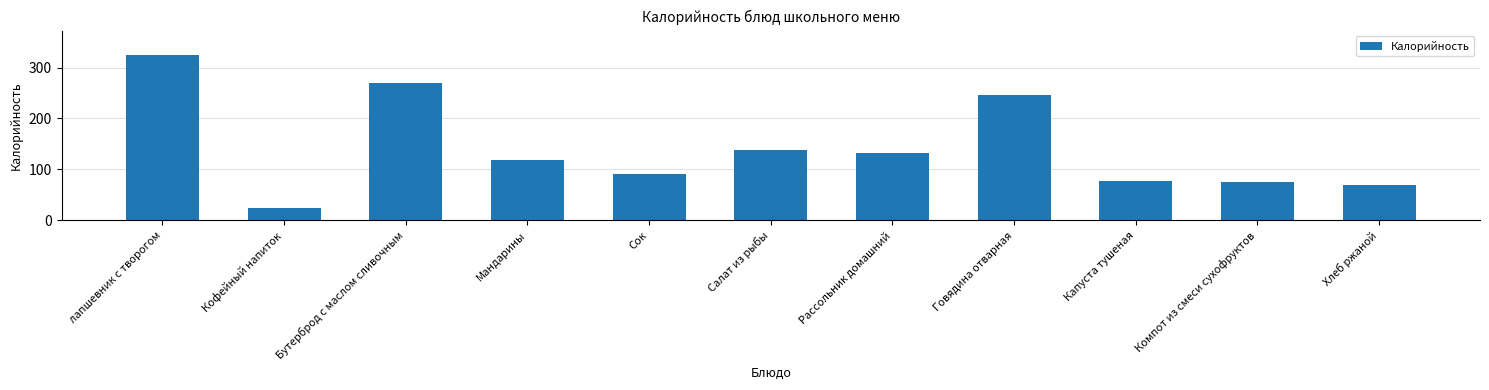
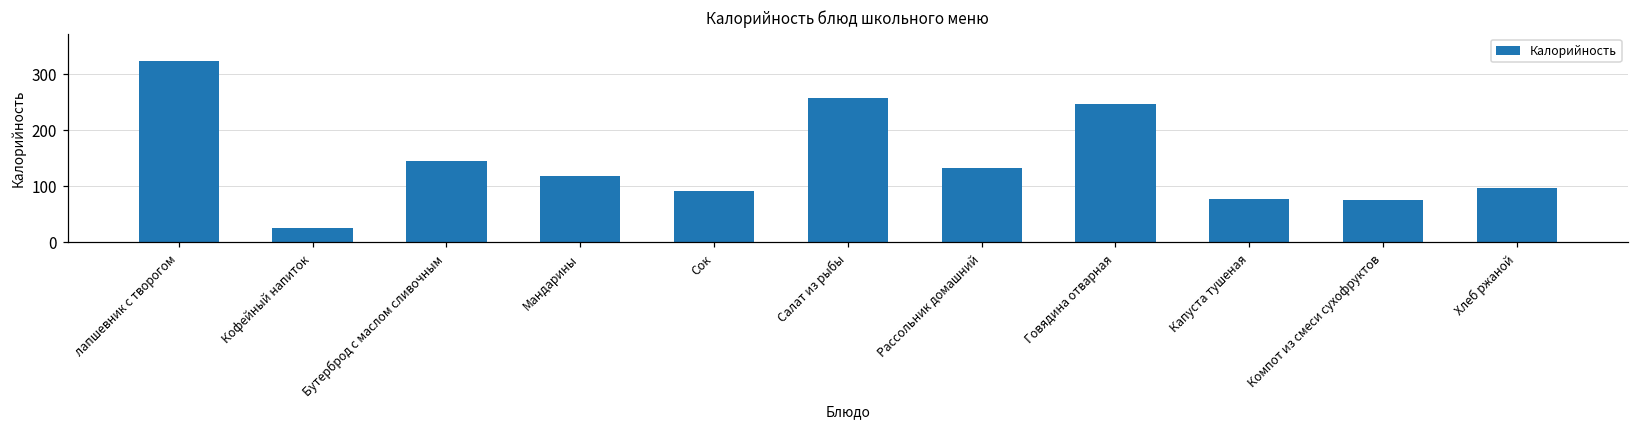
  {
    "лапшевник с творогом": 320,
    "Кофейный напиток": 30,
-   "Бутерброд с маслом сливочным": 270,
+   "Бутерброд с маслом сливочным": 150,
    "Мандарины": 120,
    "Сок": 90,
-   "Салат из рыбы": 140,
+   "Салат из рыбы": 260,
    "Рассольник домашний": 130,
    "Говядина отварная": 250,
    "Капуста тушеная": 80,
    "Компот из смеси сухофруктов": 80,
-   "Хлеб ржаной": 70
+   "Хлеб ржаной": 100
  }
